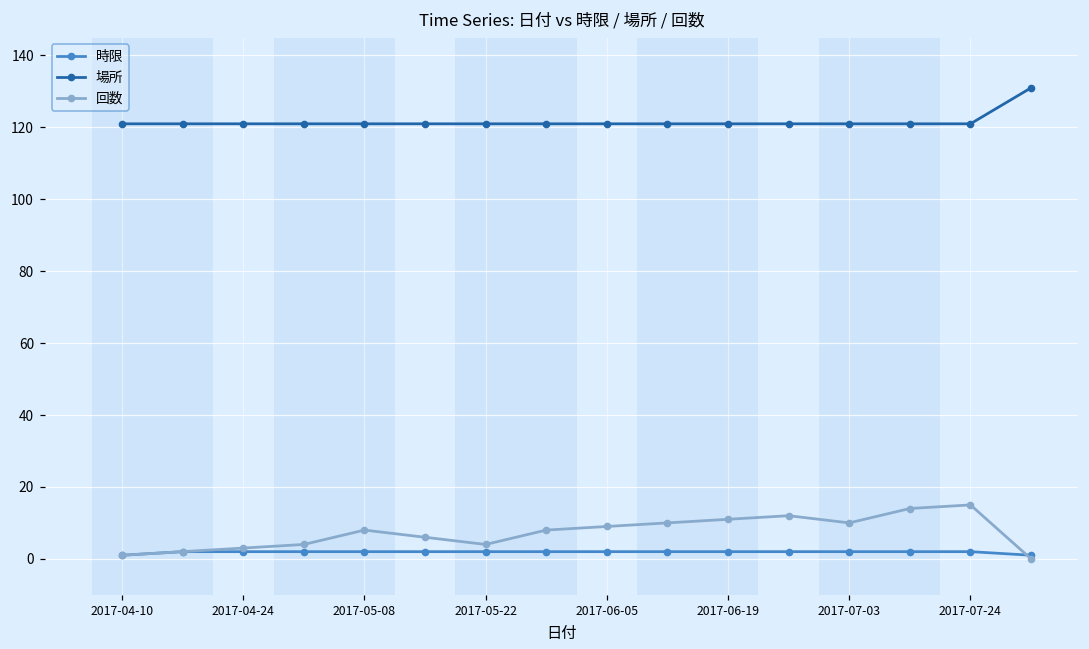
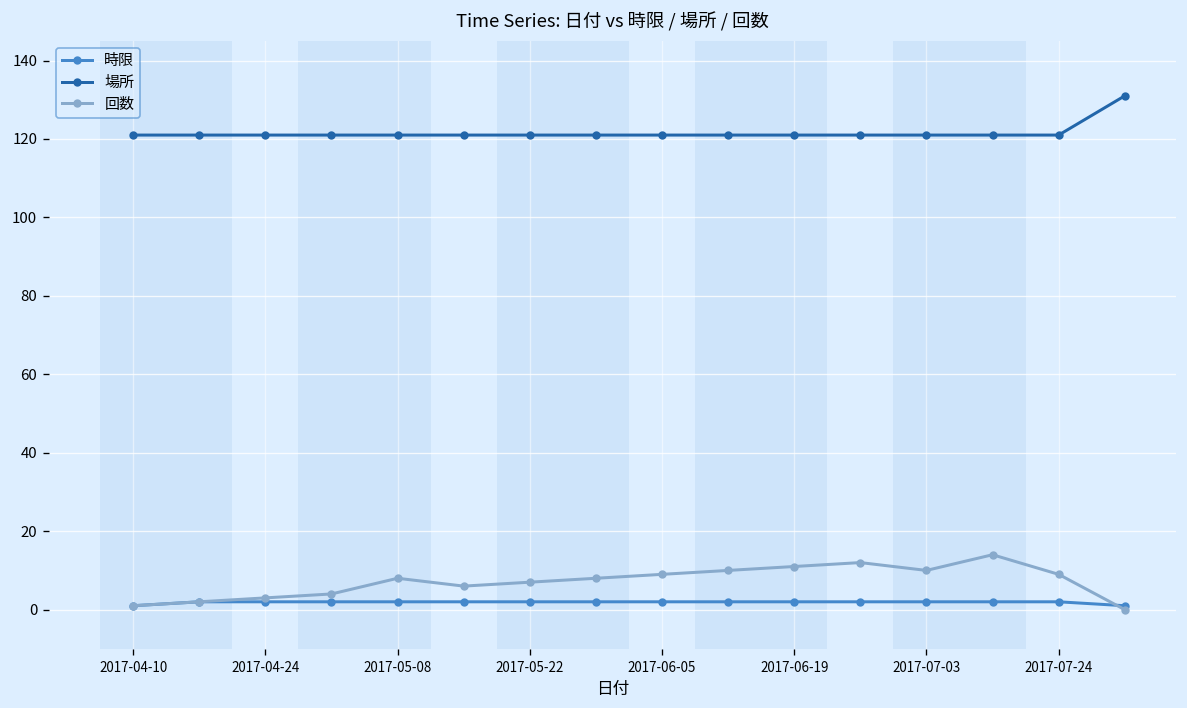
  {
    "回数": {
      "2017-04-24": 3,
      "2017-05-08": 8,
-     "2017-05-22": 4,
+     "2017-05-22": 7,
      "2017-06-05": 9,
      "2017-06-19": 11,
      "2017-07-03": 10,
-     "2017-07-24": 15
+     "2017-07-24": 9
    }
  }
